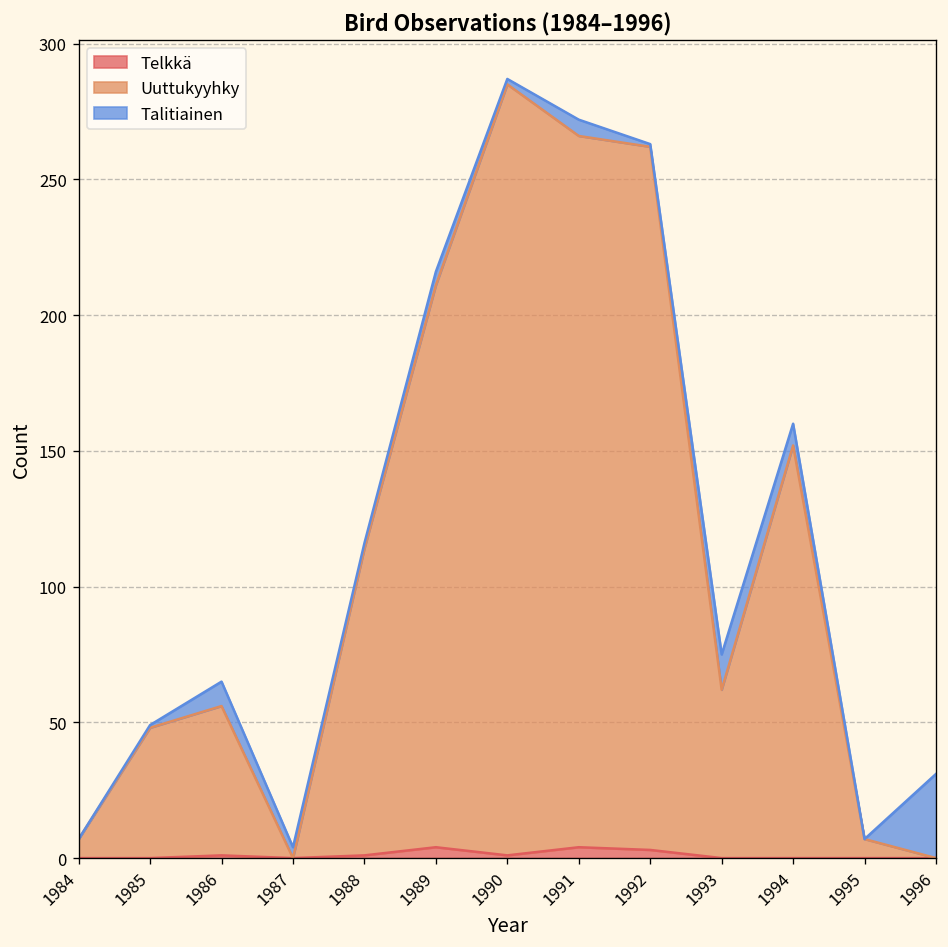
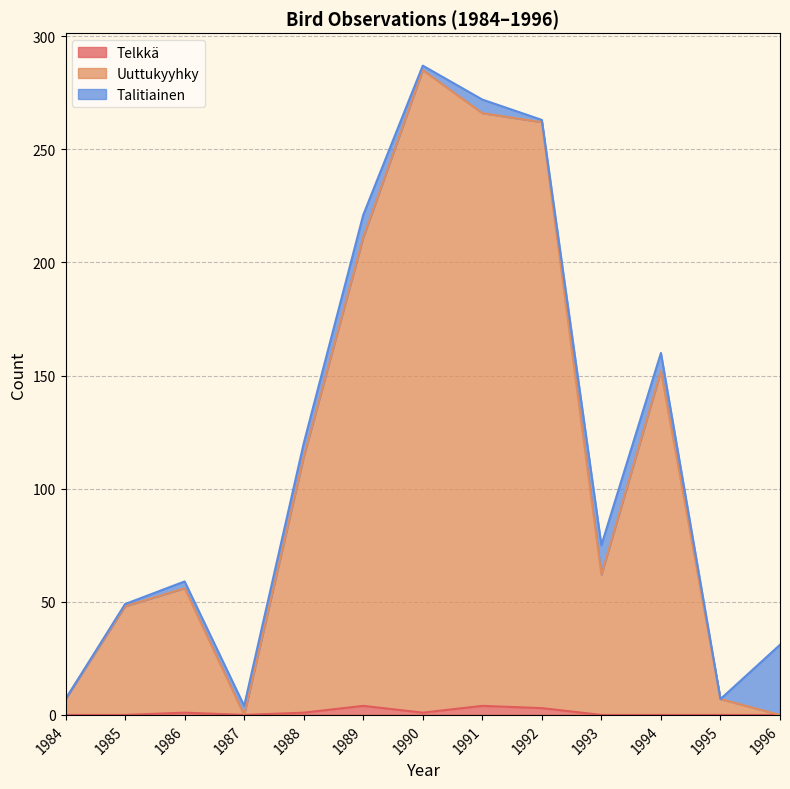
  {
    "Talitiainen": {
-     "1986": 9,
+     "1986": 3,
      "1987": 4,
-     "1988": 2,
-     "1989": 5,
+     "1988": 6,
+     "1989": 10,
      "1990": 2,
      "1991": 6,
      "1993": 13,
      "1994": 8,
      "1996": 31
    }
  }
